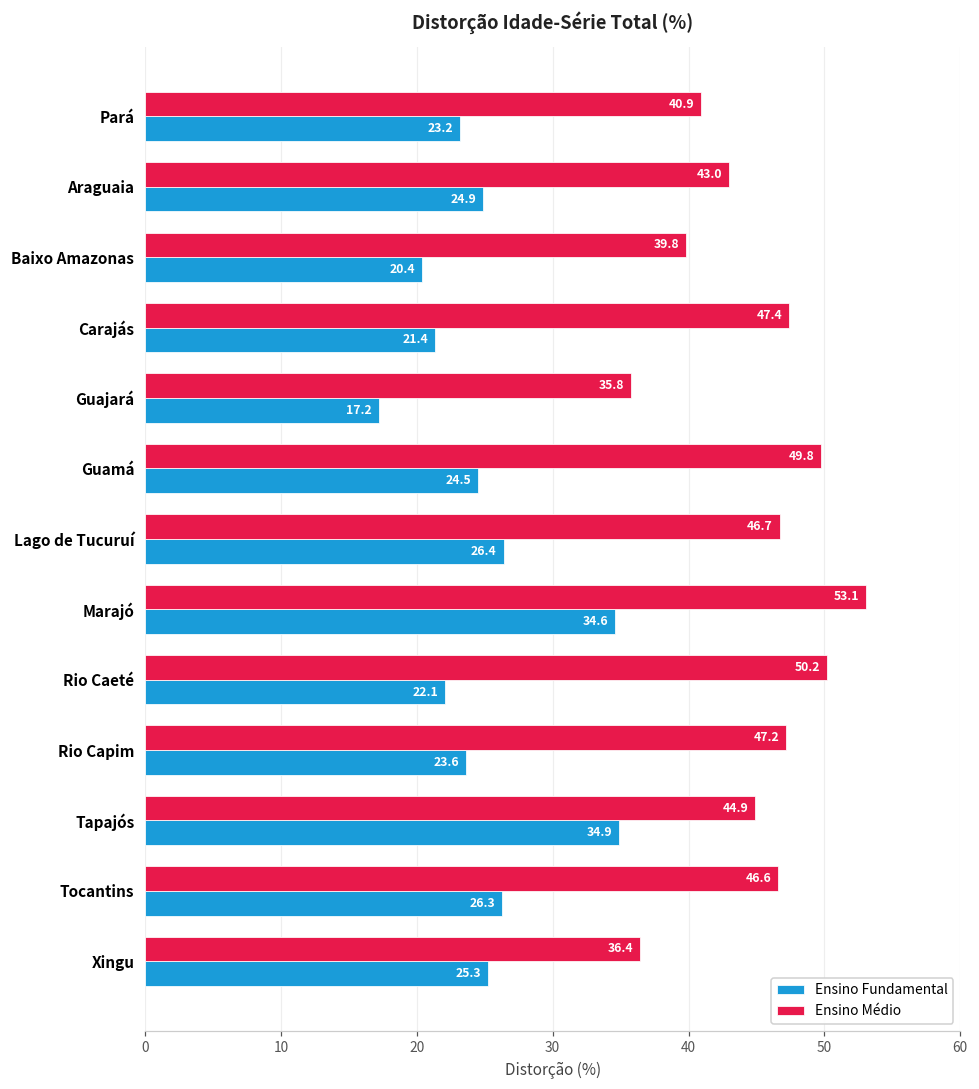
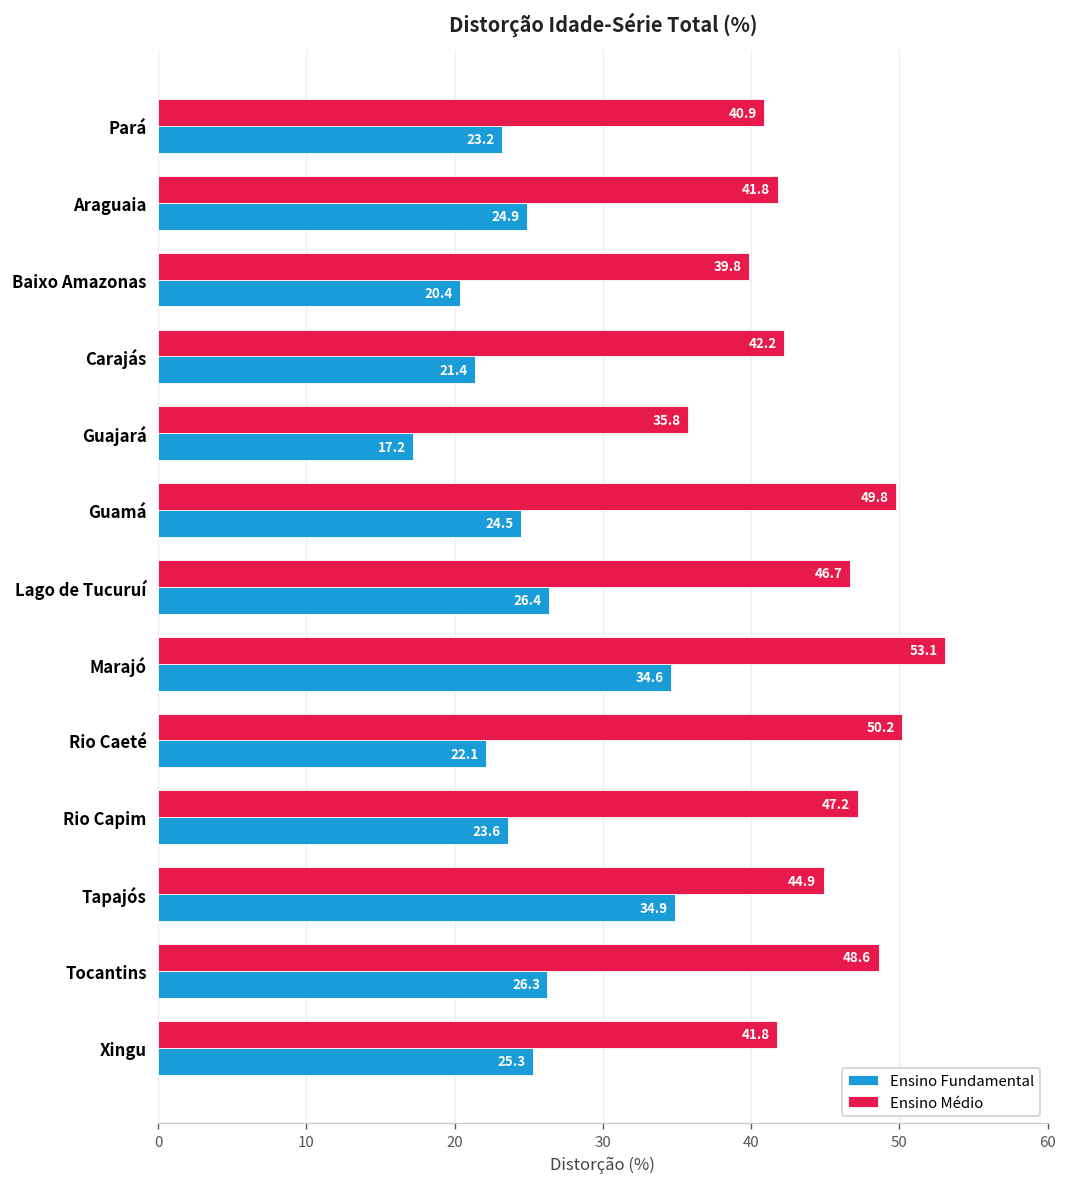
  {
    "Ensino Fundamental": {
      "Pará": 23.2,
      "Araguaia": 24.9,
      "Baixo Amazonas": 20.4,
      "Carajás": 21.4,
      "Guajará": 17.2,
      "Guamá": 24.5,
      "Lago de Tucuruí": 26.4,
      "Marajó": 34.6,
      "Rio Caeté": 22.1,
      "Rio Capim": 23.6,
      "Tapajós": 34.9,
      "Tocantins": 26.3,
      "Xingu": 25.3
    },
    "Ensino Médio": {
      "Pará": 40.9,
-     "Araguaia": 43.0,
+     "Araguaia": 41.8,
      "Baixo Amazonas": 39.8,
-     "Carajás": 47.4,
+     "Carajás": 42.2,
      "Guajará": 35.8,
      "Guamá": 49.8,
      "Lago de Tucuruí": 46.7,
      "Marajó": 53.1,
      "Rio Caeté": 50.2,
      "Rio Capim": 47.2,
      "Tapajós": 44.9,
-     "Tocantins": 46.6,
-     "Xingu": 36.4
+     "Tocantins": 48.6,
+     "Xingu": 41.8
    }
  }
